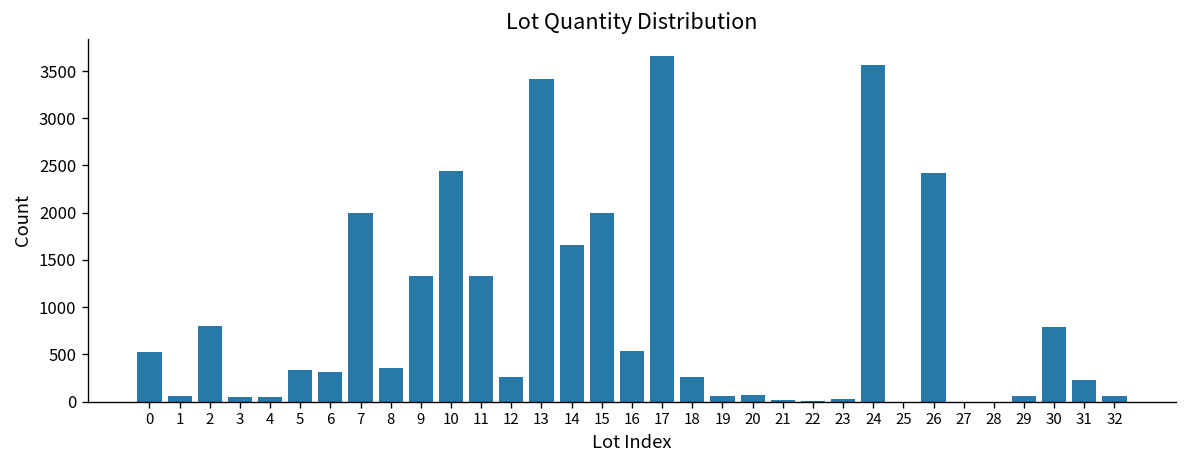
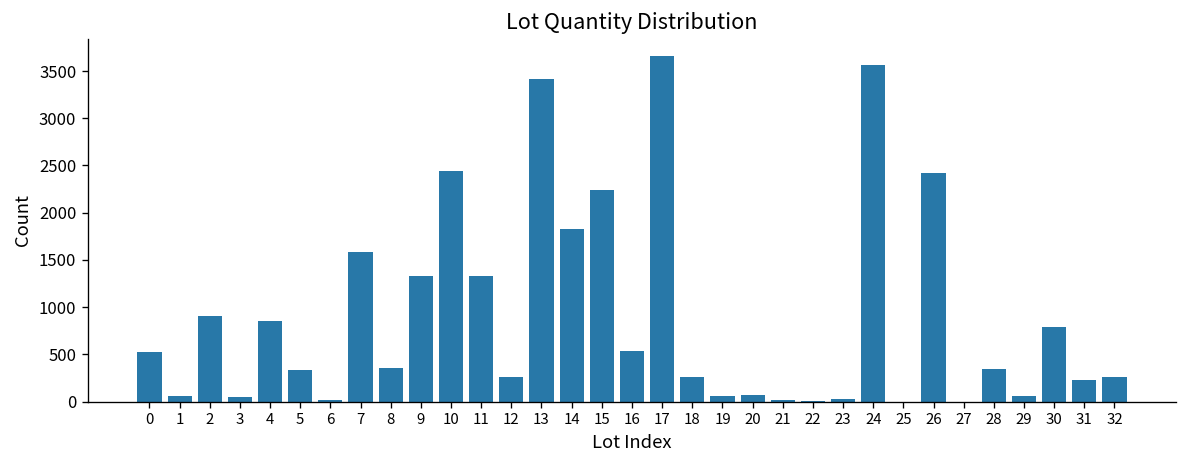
  {
    "0": 500,
    "1": 100,
-   "2": 800,
+   "2": 900,
    "3": 100,
-   "4": 100,
+   "4": 900,
    "5": 300,
-   "6": 300,
-   "7": 2000,
+   "6": 0,
+   "7": 1600,
    "8": 400,
    "9": 1300,
    "10": 2400,
    "11": 1300,
    "12": 300,
    "13": 3400,
-   "14": 1700,
-   "15": 2000,
+   "14": 1800,
+   "15": 2200,
    "16": 500,
    "17": 3700,
    "18": 300,
    "19": 100,
    "20": 100,
    "23": 0,
    "24": 3600,
    "26": 2400,
-   "28": 0,
+   "28": 300,
    "29": 100,
    "30": 800,
    "31": 200,
-   "32": 100
+   "32": 300
  }
